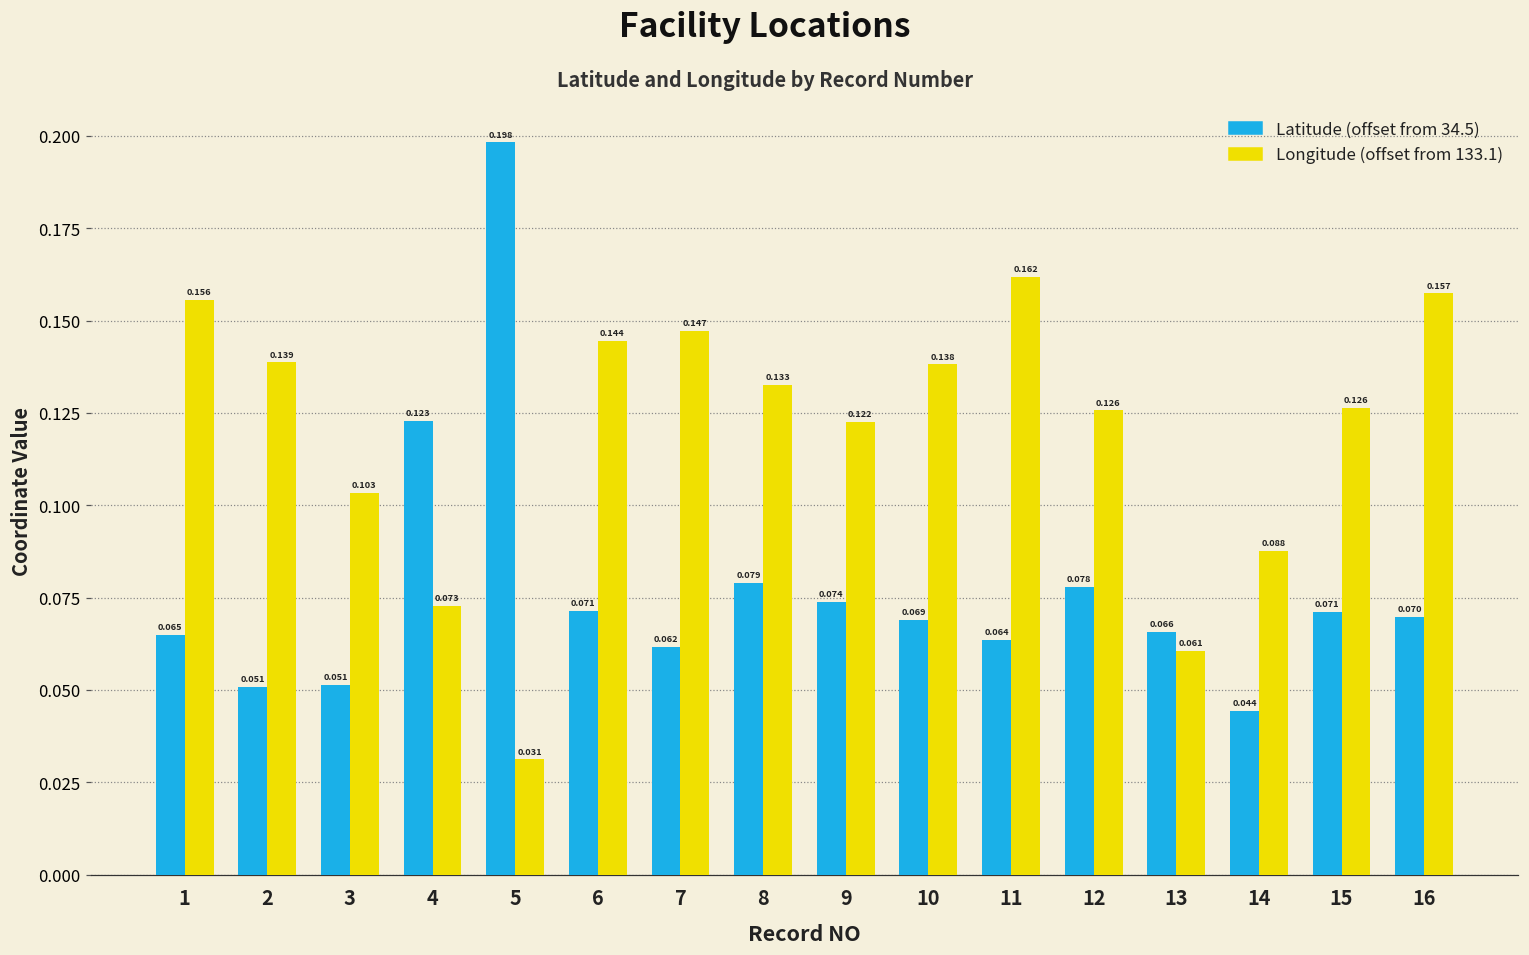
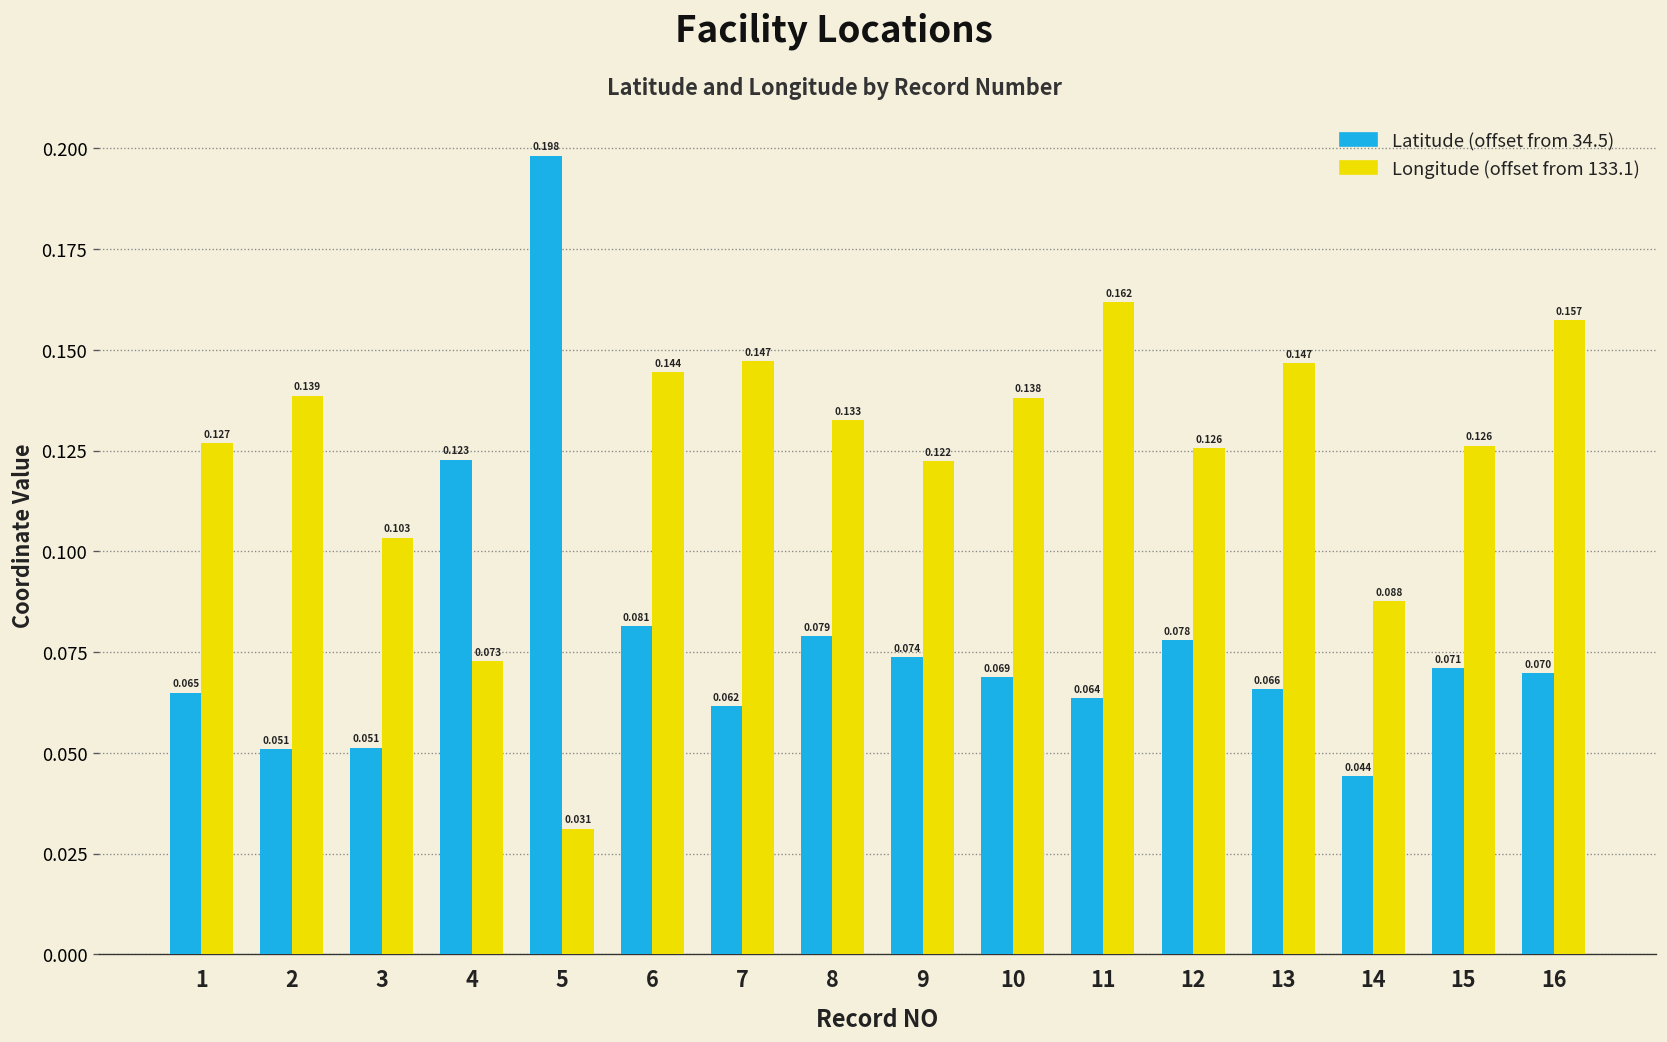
  {
    "Latitude (offset from 34.5)": {
      "1": 0.065,
      "2": 0.051,
      "3": 0.051,
      "4": 0.123,
      "5": 0.198,
-     "6": 0.071,
+     "6": 0.081,
      "7": 0.062,
      "8": 0.079,
      "9": 0.074,
      "10": 0.069,
      "11": 0.064,
      "12": 0.078,
      "13": 0.066,
      "14": 0.044,
      "15": 0.071,
      "16": 0.070
    },
    "Longitude (offset from 133.1)": {
-     "1": 0.156,
+     "1": 0.127,
      "2": 0.139,
      "3": 0.103,
      "4": 0.073,
      "5": 0.031,
      "6": 0.144,
      "7": 0.147,
      "8": 0.133,
      "9": 0.122,
      "10": 0.138,
      "11": 0.162,
      "12": 0.126,
-     "13": 0.061,
+     "13": 0.147,
      "14": 0.088,
      "15": 0.126,
      "16": 0.157
    }
  }
